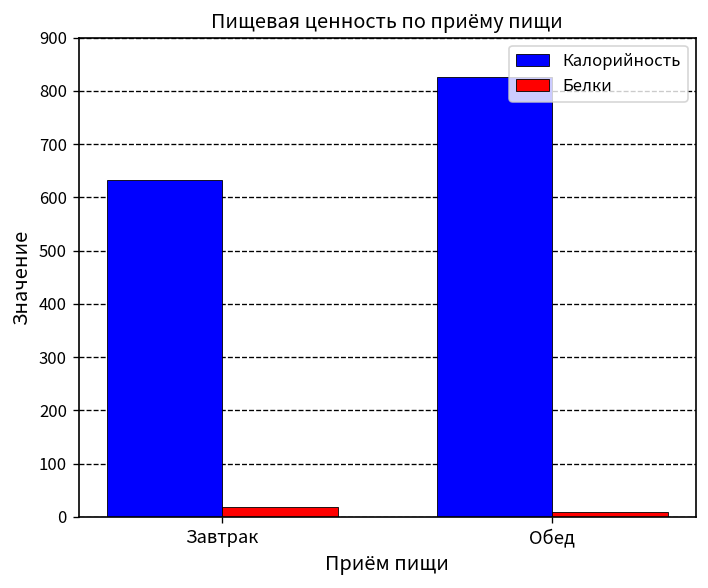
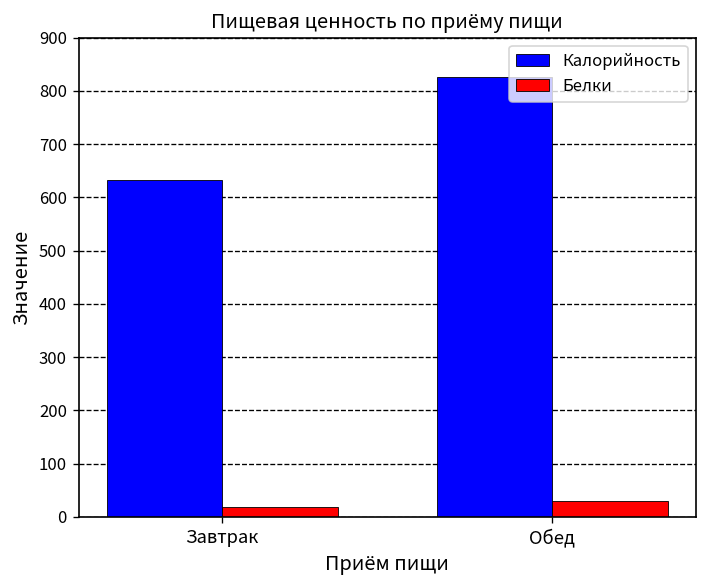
  {
    "Калорийность": {
      "Завтрак": 630,
      "Обед": 830
    },
    "Белки": {
      "Завтрак": 20,
-     "Обед": 10
+     "Обед": 30
    }
  }
